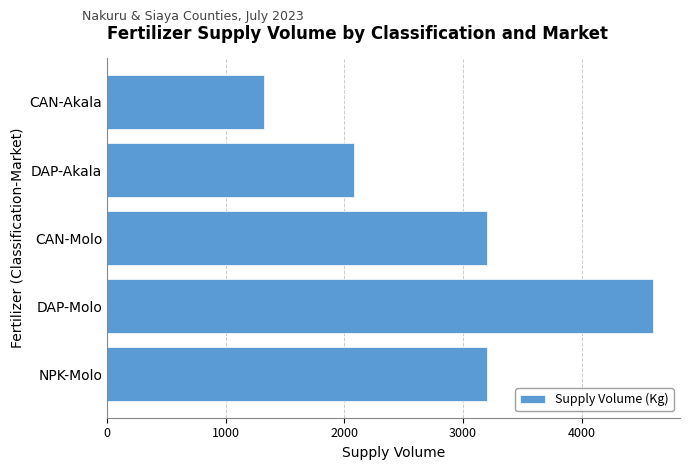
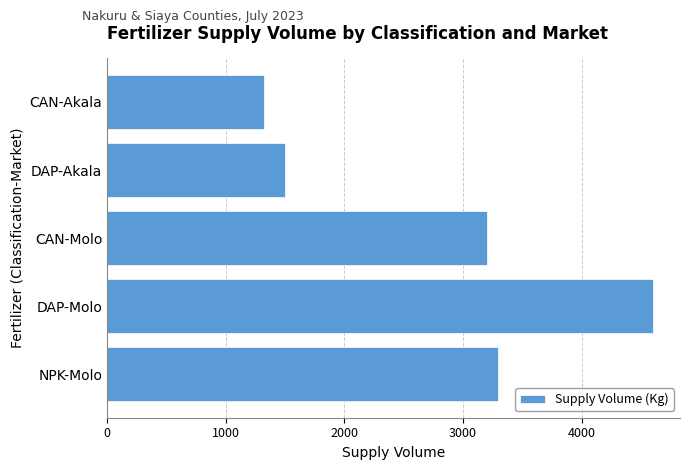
  {
    "CAN-Akala": 1330,
-   "DAP-Akala": 2080,
+   "DAP-Akala": 1500,
    "CAN-Molo": 3200,
    "DAP-Molo": 4600,
-   "NPK-Molo": 3200
+   "NPK-Molo": 3300
  }
